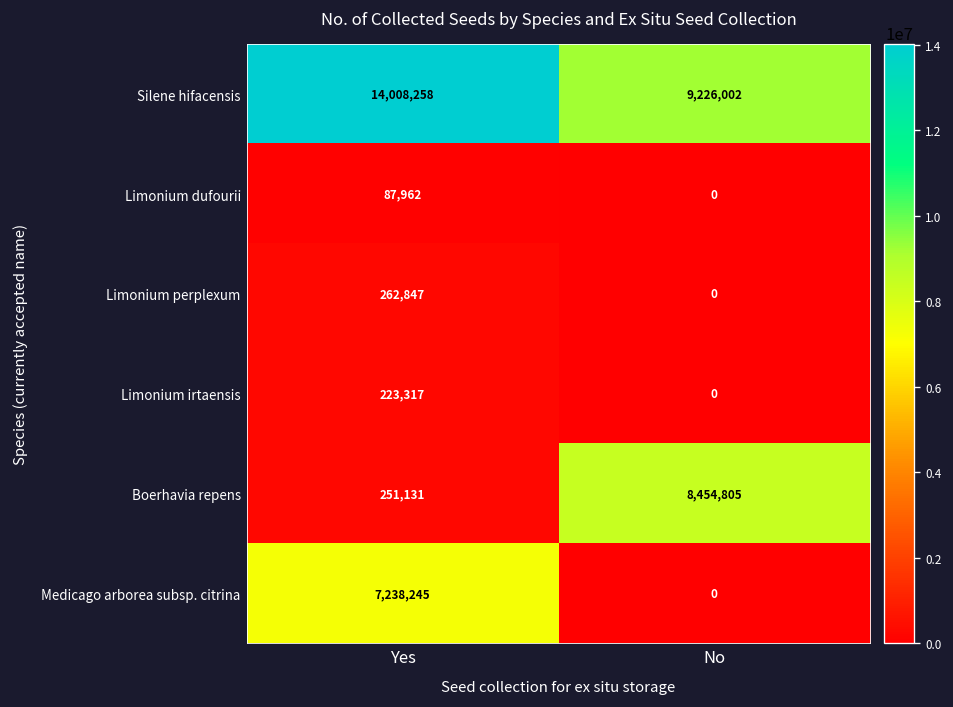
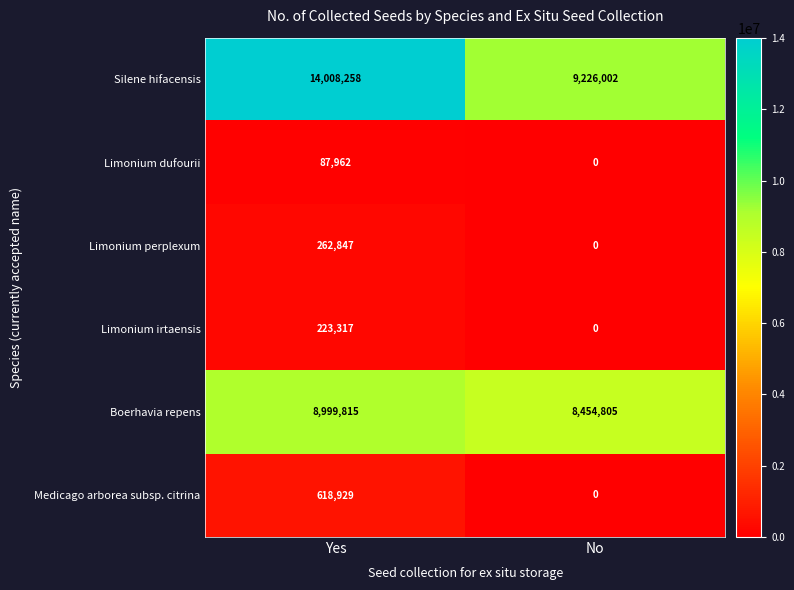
  {
    "Silene hifacensis": {
      "Yes": "14,008,258",
      "No": "9,226,002"
    },
    "Limonium dufourii": {
      "Yes": "87,962",
      "No": "0"
    },
    "Limonium perplexum": {
      "Yes": "262,847",
      "No": "0"
    },
    "Limonium irtaensis": {
      "Yes": "223,317",
      "No": "0"
    },
    "Boerhavia repens": {
-     "Yes": "251,131",
+     "Yes": "8,999,815",
      "No": "8,454,805"
    },
    "Medicago arborea subsp. citrina": {
-     "Yes": "7,238,245",
+     "Yes": "618,929",
      "No": "0"
    }
  }
